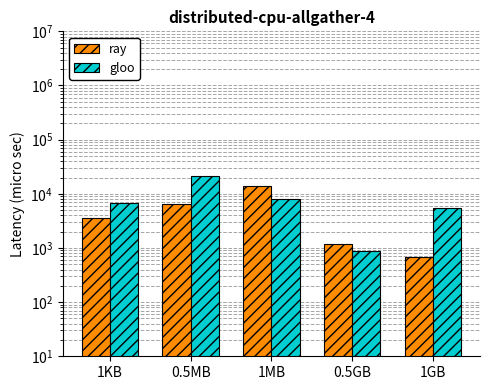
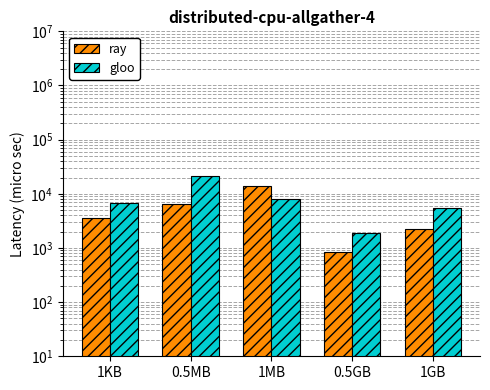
  {
    "ray": {
      "1KB": 4000,
      "0.5MB": 7000,
      "1MB": 14000,
-     "0.5GB": 1200,
-     "1GB": 700
+     "0.5GB": 900,
+     "1GB": 2200
    },
    "gloo": {
      "1KB": 7000,
      "0.5MB": 22000,
      "1MB": 8000,
-     "0.5GB": 900,
+     "0.5GB": 1900,
      "1GB": 5000
    }
  }
